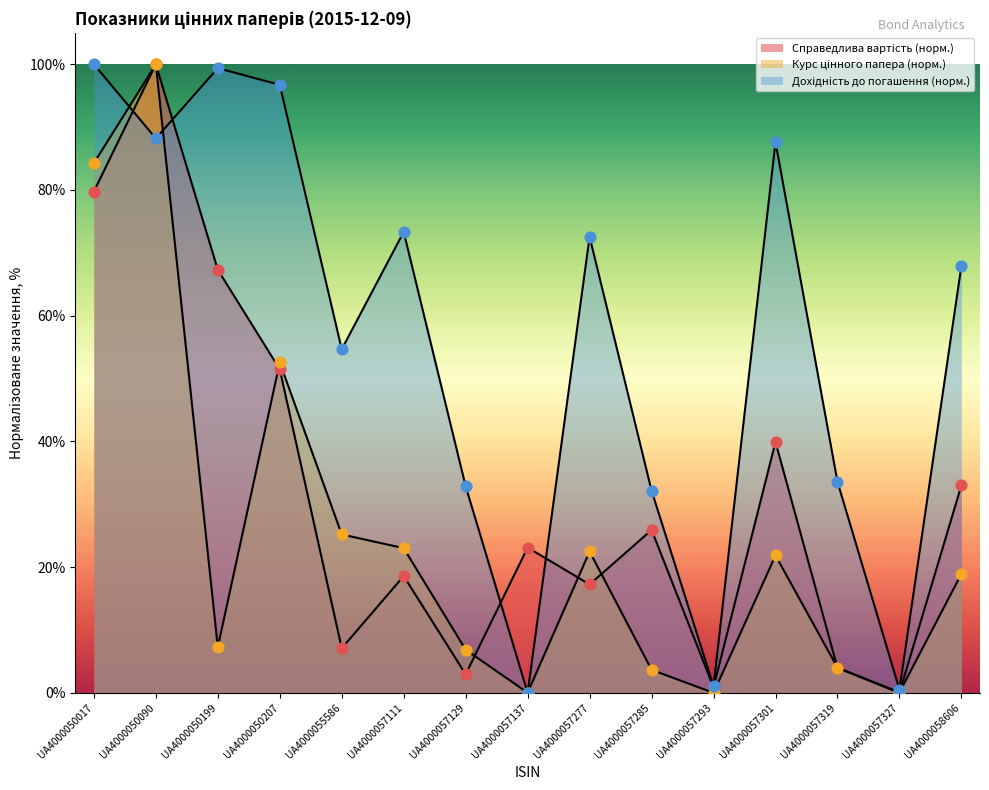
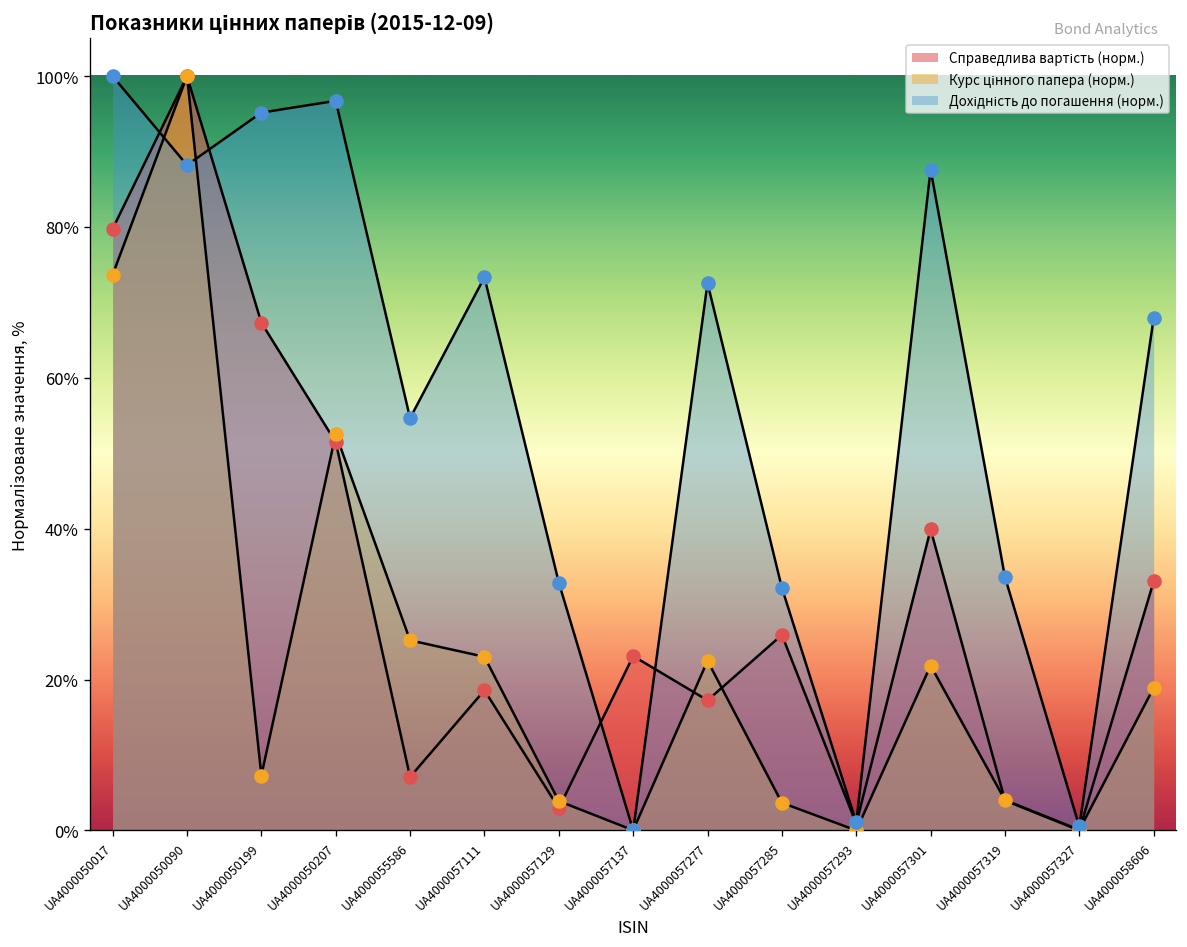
  {
    "Справедлива вартість (норм.)": {
      "UA4000050017": "80%",
      "UA4000050199": "67%",
      "UA4000050207": "51%",
      "UA4000055586": "7%",
      "UA4000057111": "19%",
      "UA4000057129": "3%",
      "UA4000057137": "23%",
      "UA4000057277": "17%",
      "UA4000057285": "26%",
      "UA4000057301": "40%",
      "UA4000058606": "33%"
    },
    "Курс цінного папера (норм.)": {
-     "UA4000050017": "84%",
+     "UA4000050017": "74%",
      "UA4000050199": "7%",
      "UA4000050207": "53%",
      "UA4000055586": "25%",
      "UA4000057111": "23%",
-     "UA4000057129": "7%",
+     "UA4000057129": "4%",
      "UA4000057277": "22%",
      "UA4000057285": "4%",
      "UA4000057293": "0%",
      "UA4000057301": "22%",
      "UA4000058606": "19%"
    },
    "Дохідність до погашення (норм.)": {
      "UA4000050017": "100%",
      "UA4000050090": "88%",
-     "UA4000050199": "99%",
+     "UA4000050199": "95%",
      "UA4000050207": "97%",
      "UA4000055586": "55%",
      "UA4000057111": "73%",
      "UA4000057129": "33%",
      "UA4000057277": "73%",
      "UA4000057285": "32%",
      "UA4000057301": "88%",
      "UA4000057319": "34%",
      "UA4000057327": "1%",
      "UA4000058606": "68%"
    }
  }
